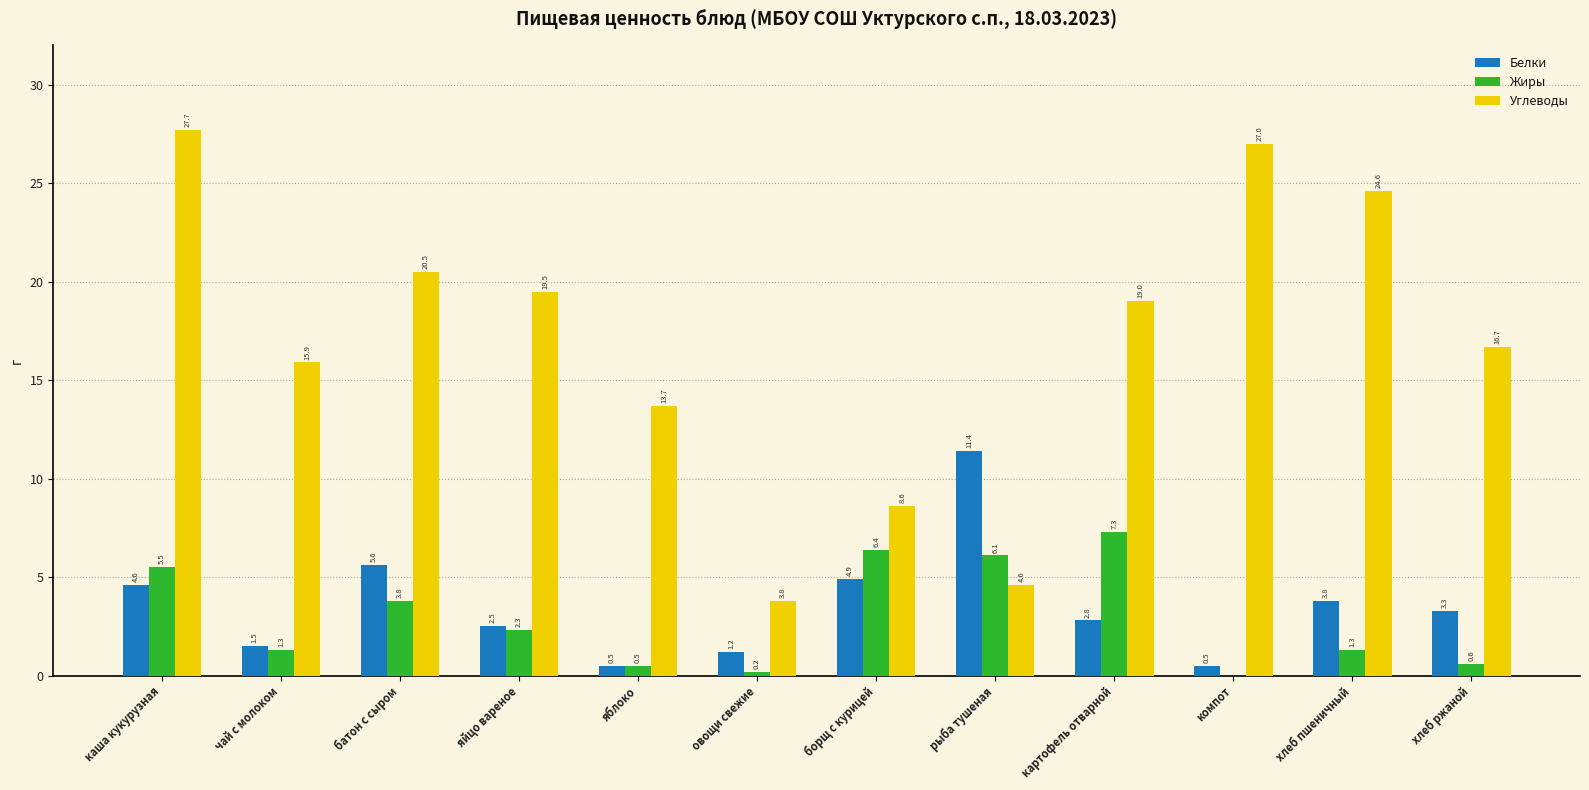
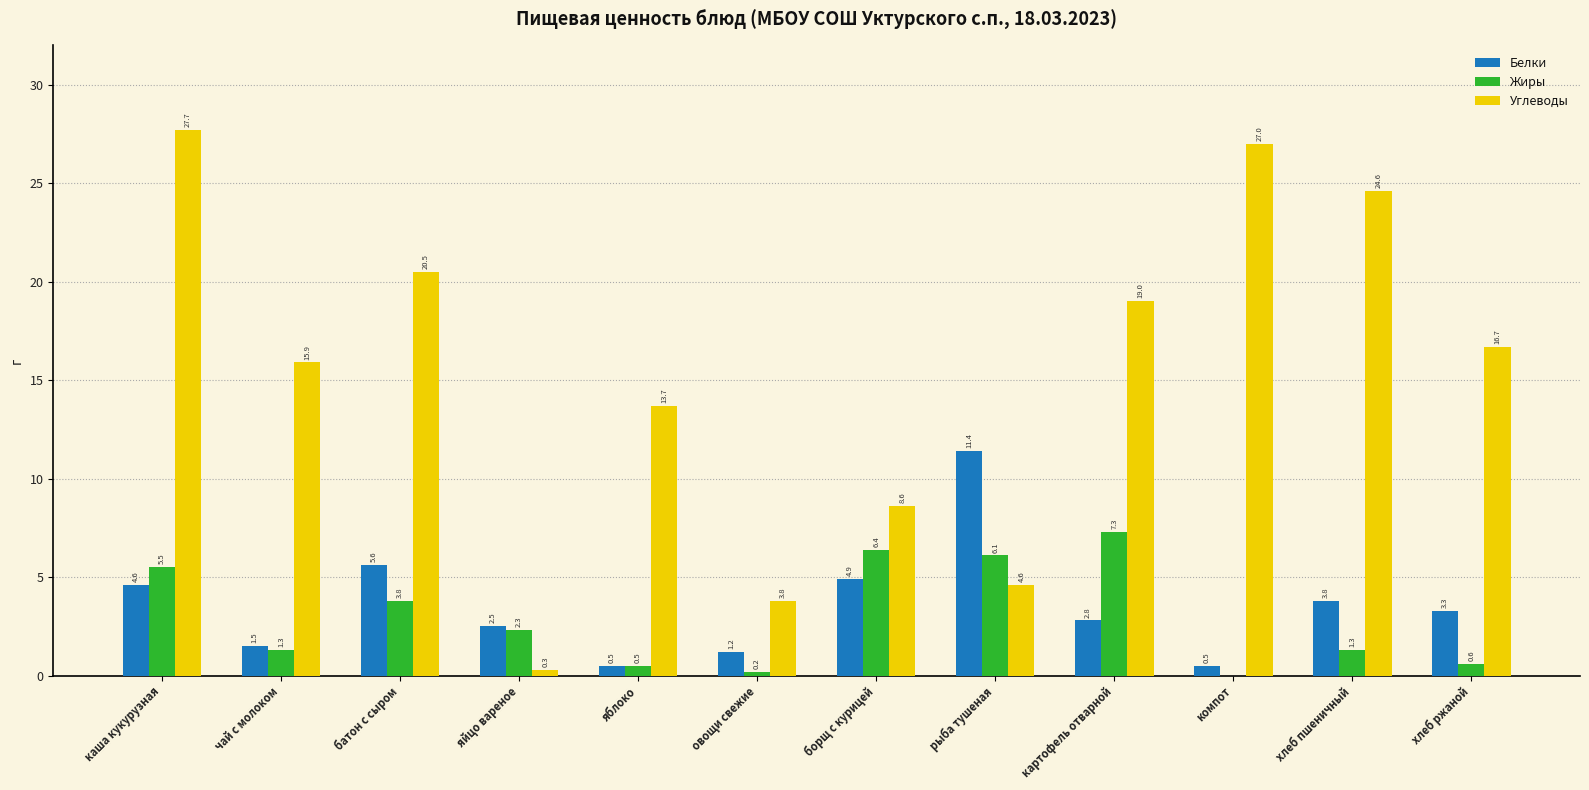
  {
    "Белки": {
      "каша кукурузная": 4.6,
      "чай с молоком": 1.5,
      "батон с сыром": 5.6,
      "яйцо вареное": 2.5,
      "яблоко": 0.5,
      "овощи свежие": 1.2,
      "борщ с курицей": 4.9,
      "рыба тушеная": 11.4,
      "картофель отварной": 2.8,
      "компот": 0.5,
      "хлеб пшеничный": 3.8,
      "хлеб ржаной": 3.3
    },
    "Жиры": {
      "каша кукурузная": 5.5,
      "чай с молоком": 1.3,
      "батон с сыром": 3.8,
      "яйцо вареное": 2.3,
      "яблоко": 0.5,
      "овощи свежие": 0.2,
      "борщ с курицей": 6.4,
      "рыба тушеная": 6.1,
      "картофель отварной": 7.3,
      "хлеб пшеничный": 1.3,
      "хлеб ржаной": 0.6
    },
    "Углеводы": {
      "каша кукурузная": 27.7,
      "чай с молоком": 15.9,
      "батон с сыром": 20.5,
-     "яйцо вареное": 19.5,
+     "яйцо вареное": 0.3,
      "яблоко": 13.7,
      "овощи свежие": 3.8,
      "борщ с курицей": 8.6,
      "рыба тушеная": 4.6,
      "картофель отварной": 19.0,
      "компот": 27.0,
      "хлеб пшеничный": 24.6,
      "хлеб ржаной": 16.7
    }
  }
